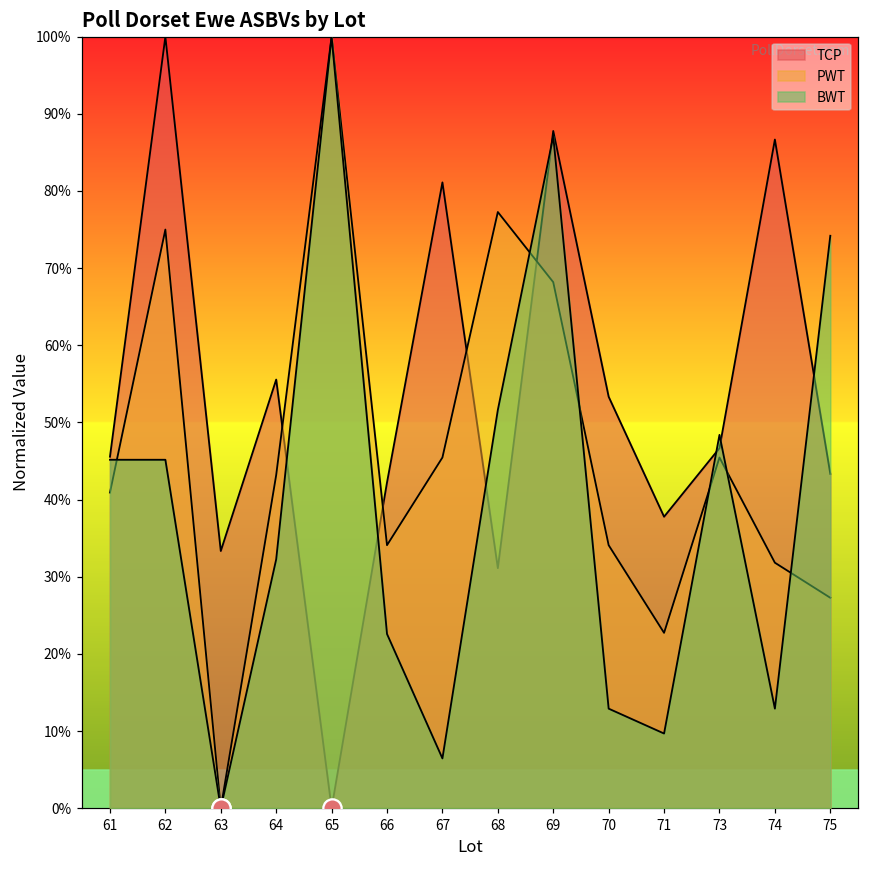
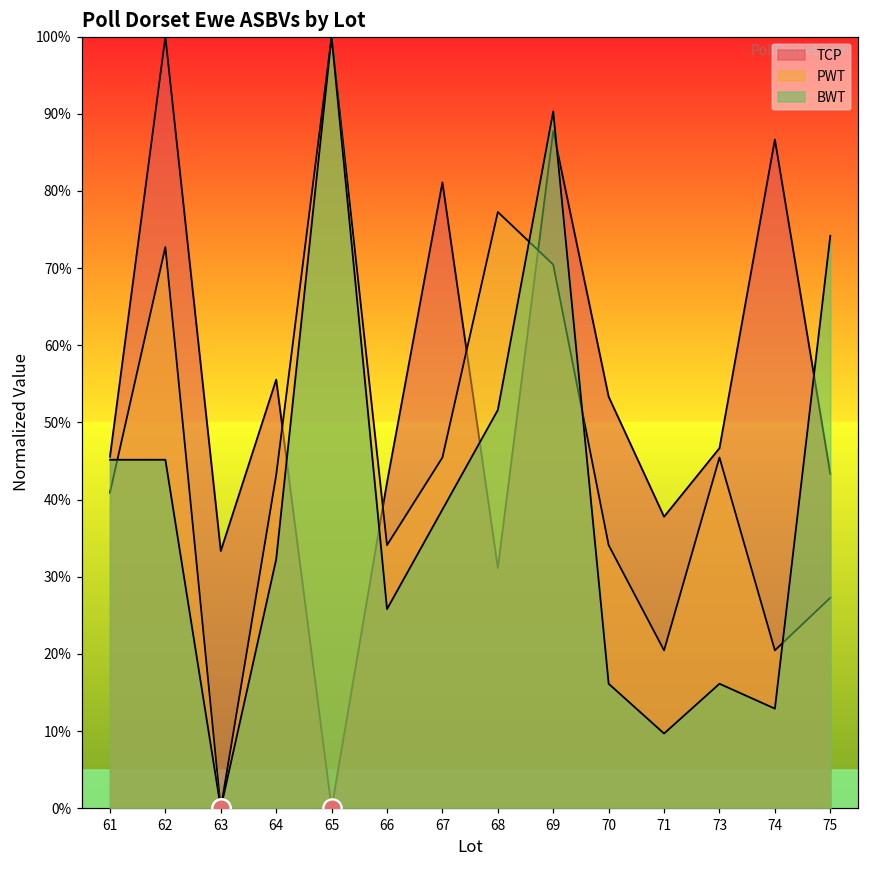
  {
    "PWT": {
      "61": "41%",
-     "62": "75%",
+     "62": "73%",
      "64": "43%",
      "66": "34%",
      "67": "45%",
      "68": "77%",
-     "69": "68%",
+     "69": "70%",
      "70": "34%",
-     "71": "23%",
+     "71": "20%",
      "73": "45%",
-     "74": "32%",
+     "74": "20%",
      "75": "27%"
    },
    "BWT": {
      "61": "45%",
      "62": "45%",
      "64": "32%",
-     "66": "23%",
-     "67": "6%",
+     "66": "26%",
+     "67": "39%",
      "68": "52%",
-     "69": "87%",
-     "70": "13%",
+     "69": "90%",
+     "70": "16%",
      "71": "10%",
-     "73": "48%",
+     "73": "16%",
      "74": "13%",
      "75": "74%"
    }
  }
